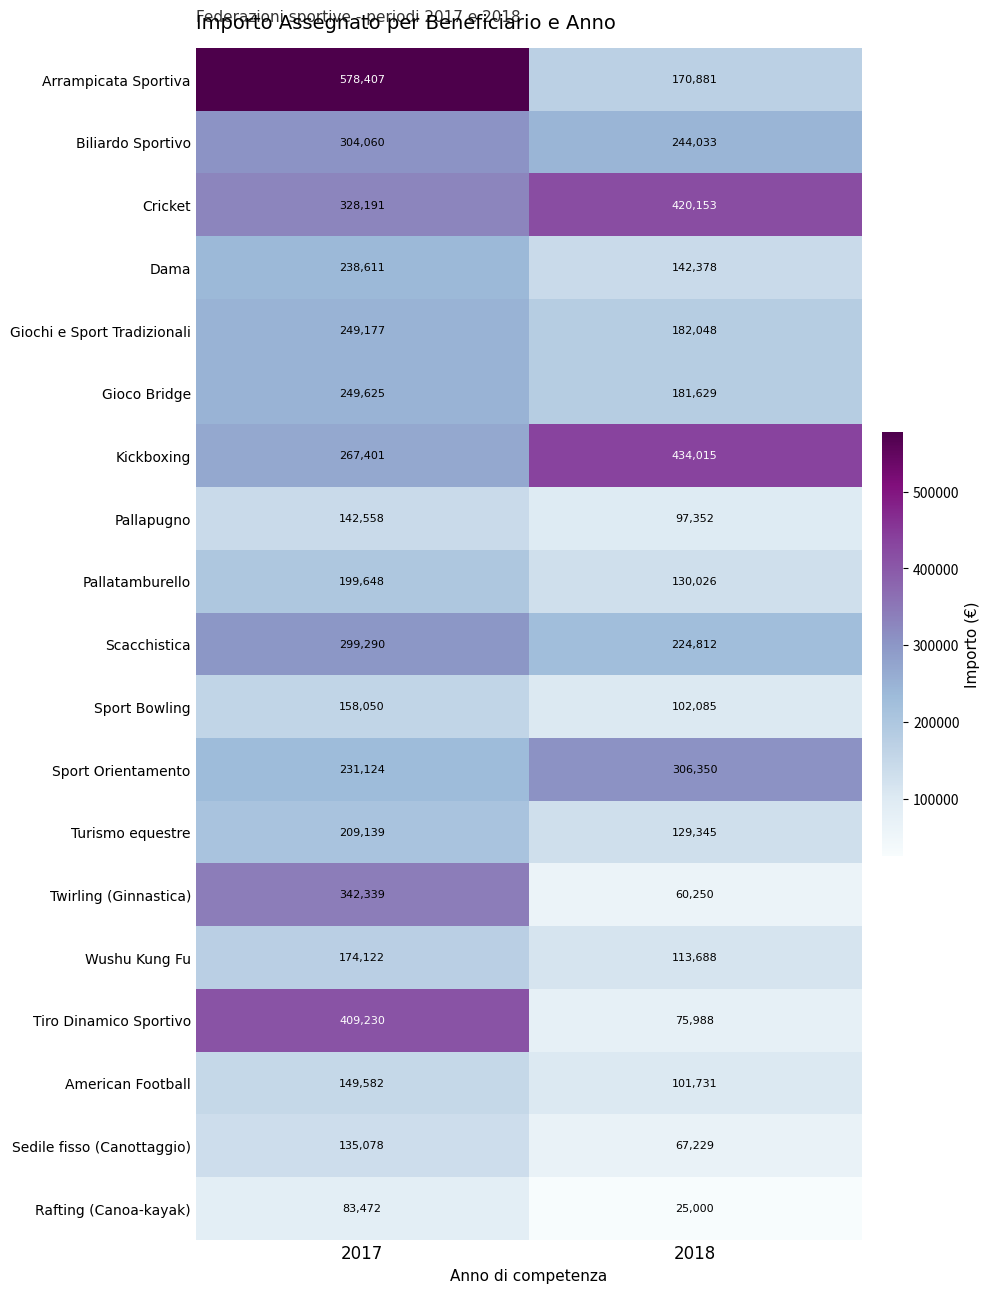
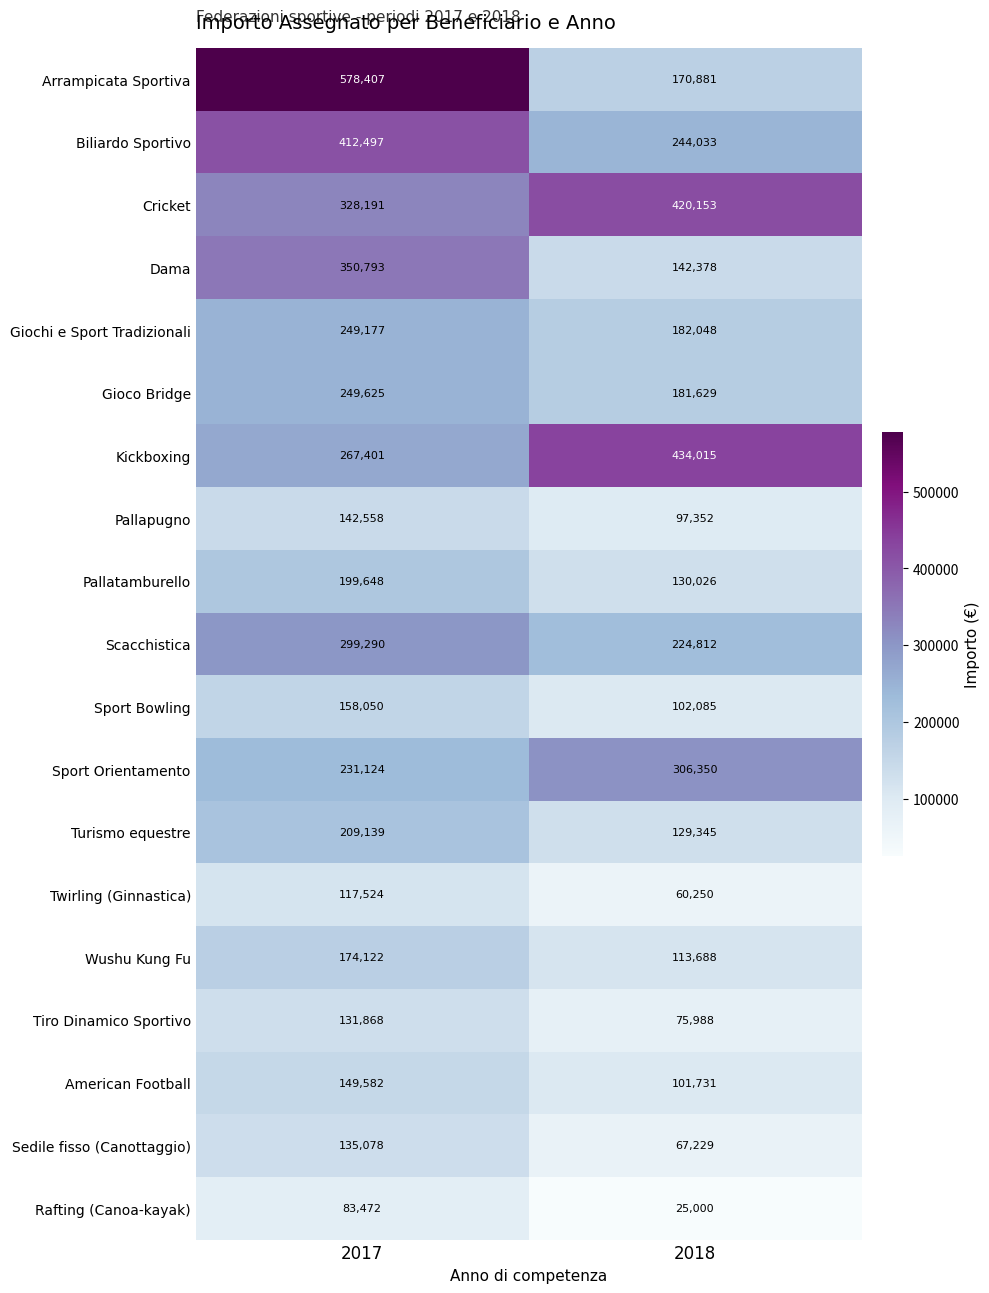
  {
    "Arrampicata Sportiva": {
      "2017": "578,407",
      "2018": "170,881"
    },
    "Biliardo Sportivo": {
-     "2017": "304,060",
+     "2017": "412,497",
      "2018": "244,033"
    },
    "Cricket": {
      "2017": "328,191",
      "2018": "420,153"
    },
    "Dama": {
-     "2017": "238,611",
+     "2017": "350,793",
      "2018": "142,378"
    },
    "Giochi e Sport Tradizionali": {
      "2017": "249,177",
      "2018": "182,048"
    },
    "Gioco Bridge": {
      "2017": "249,625",
      "2018": "181,629"
    },
    "Kickboxing": {
      "2017": "267,401",
      "2018": "434,015"
    },
    "Pallapugno": {
      "2017": "142,558",
      "2018": "97,352"
    },
    "Pallatamburello": {
      "2017": "199,648",
      "2018": "130,026"
    },
    "Scacchistica": {
      "2017": "299,290",
      "2018": "224,812"
    },
    "Sport Bowling": {
      "2017": "158,050",
      "2018": "102,085"
    },
    "Sport Orientamento": {
      "2017": "231,124",
      "2018": "306,350"
    },
    "Turismo equestre": {
      "2017": "209,139",
      "2018": "129,345"
    },
    "Twirling (Ginnastica)": {
-     "2017": "342,339",
+     "2017": "117,524",
      "2018": "60,250"
    },
    "Wushu Kung Fu": {
      "2017": "174,122",
      "2018": "113,688"
    },
    "Tiro Dinamico Sportivo": {
-     "2017": "409,230",
+     "2017": "131,868",
      "2018": "75,988"
    },
    "American Football": {
      "2017": "149,582",
      "2018": "101,731"
    },
    "Sedile fisso (Canottaggio)": {
      "2017": "135,078",
      "2018": "67,229"
    },
    "Rafting (Canoa-kayak)": {
      "2017": "83,472",
      "2018": "25,000"
    }
  }
